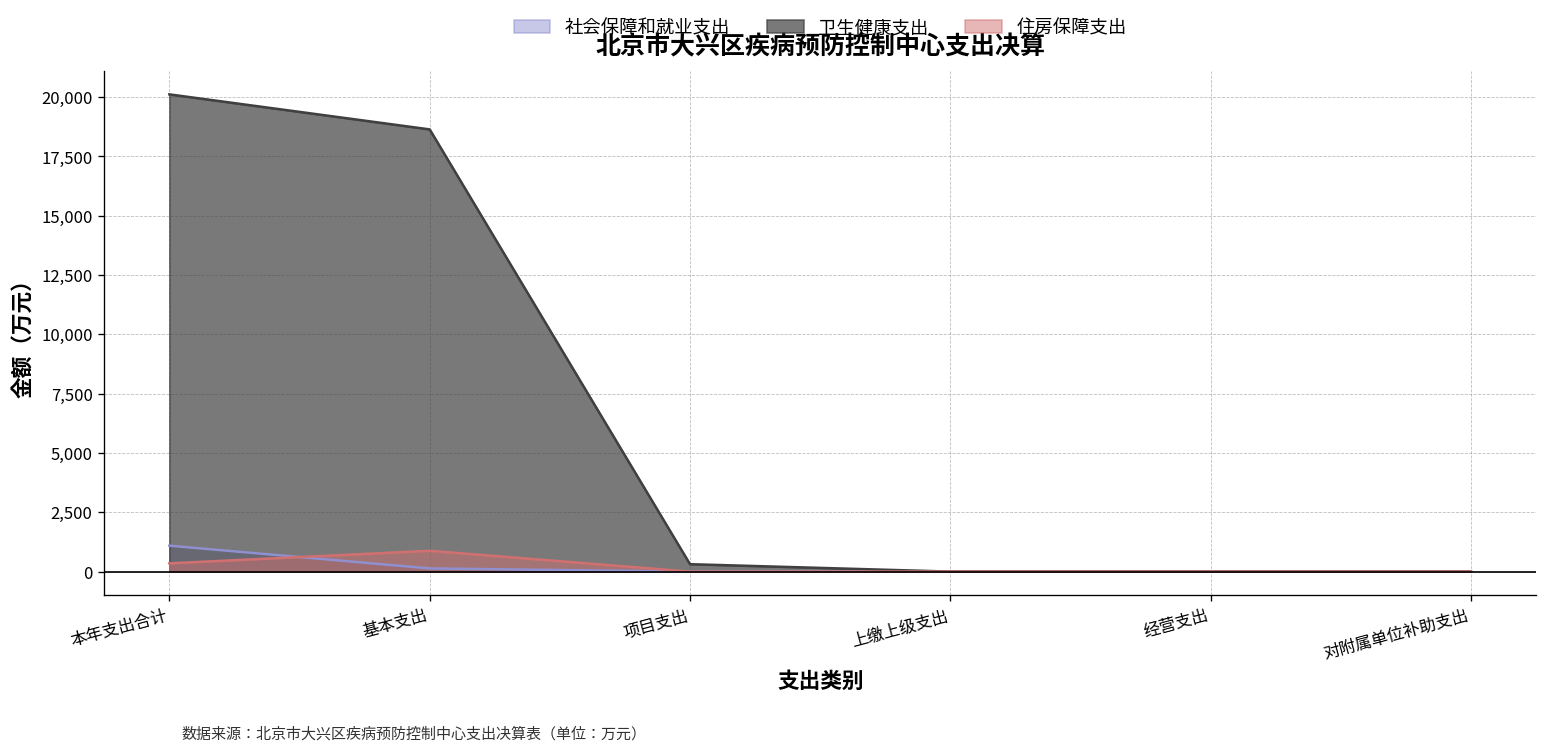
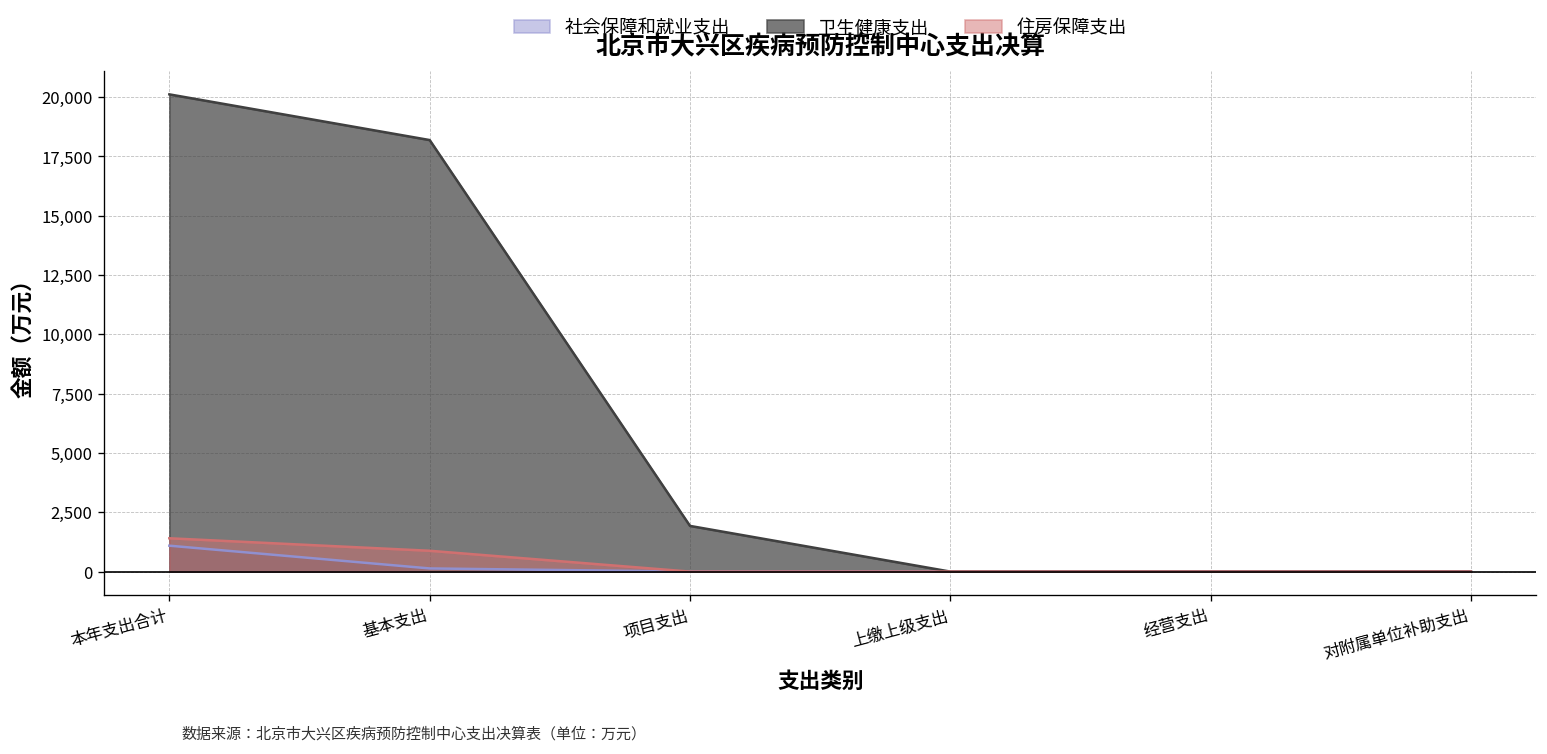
  {
    "社会保障和就业支出": {
      "本年支出合计": "1,100",
      "基本支出": "100"
    },
    "卫生健康支出": {
      "本年支出合计": "20,100",
-     "基本支出": "18,600",
-     "项目支出": "300"
+     "基本支出": "18,200",
+     "项目支出": "1,900"
    },
    "住房保障支出": {
-     "本年支出合计": "300",
+     "本年支出合计": "1,400",
      "基本支出": "900"
    }
  }
